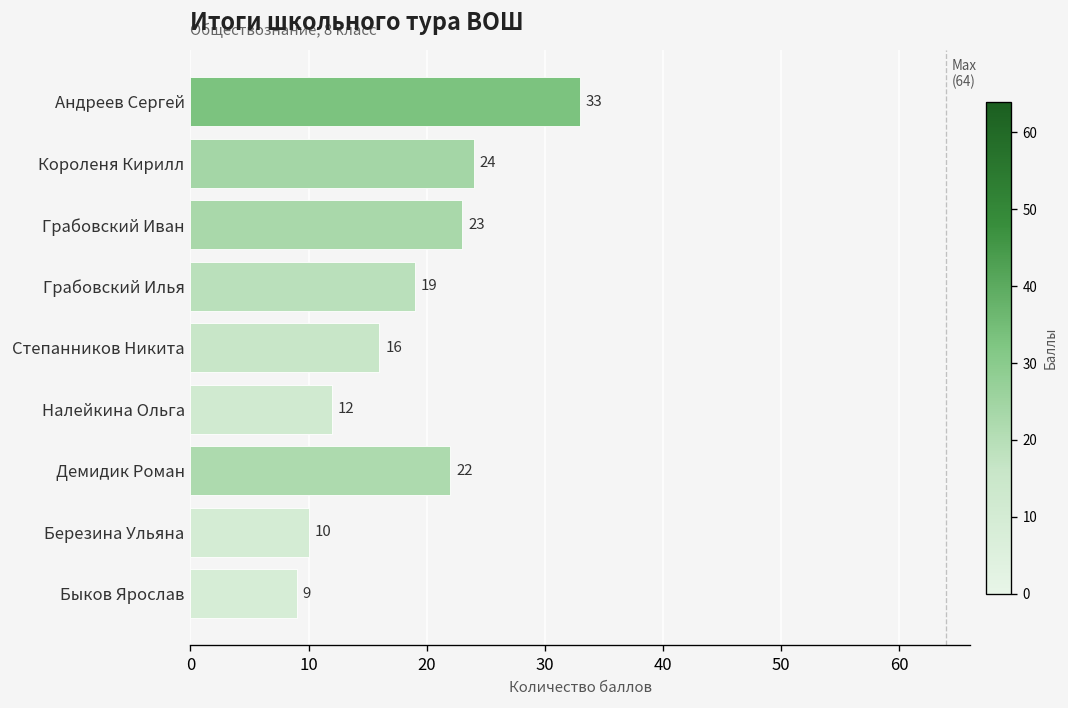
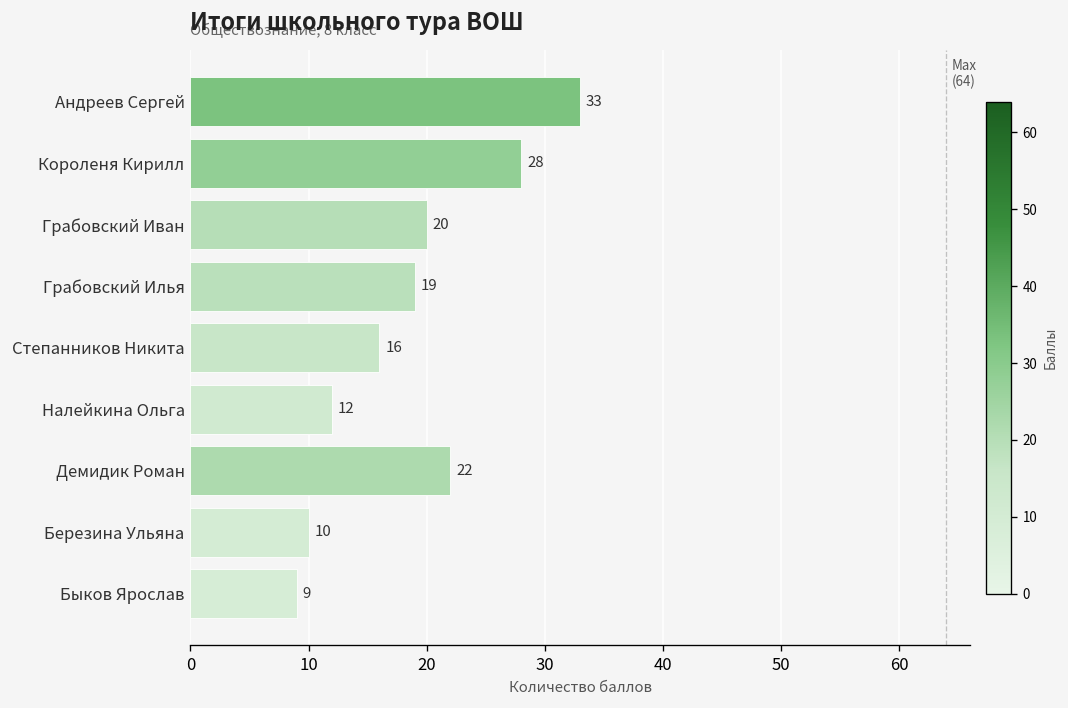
  {
    "Андреев Сергей": 33,
-   "Короленя Кирилл": 24,
-   "Грабовский Иван": 23,
+   "Короленя Кирилл": 28,
+   "Грабовский Иван": 20,
    "Грабовский Илья": 19,
    "Степанников Никита": 16,
    "Налейкина Ольга": 12,
    "Демидик Роман": 22,
    "Березина Ульяна": 10,
    "Быков Ярослав": 9
  }
